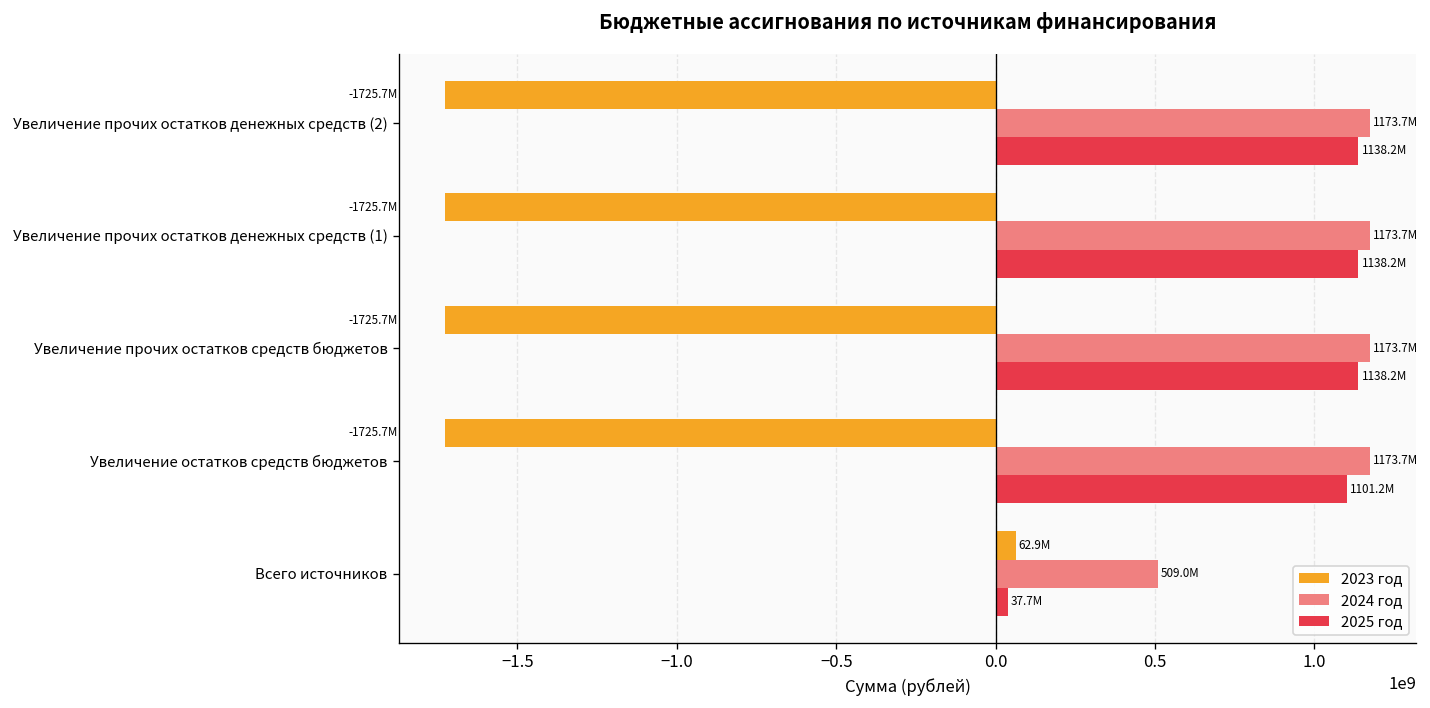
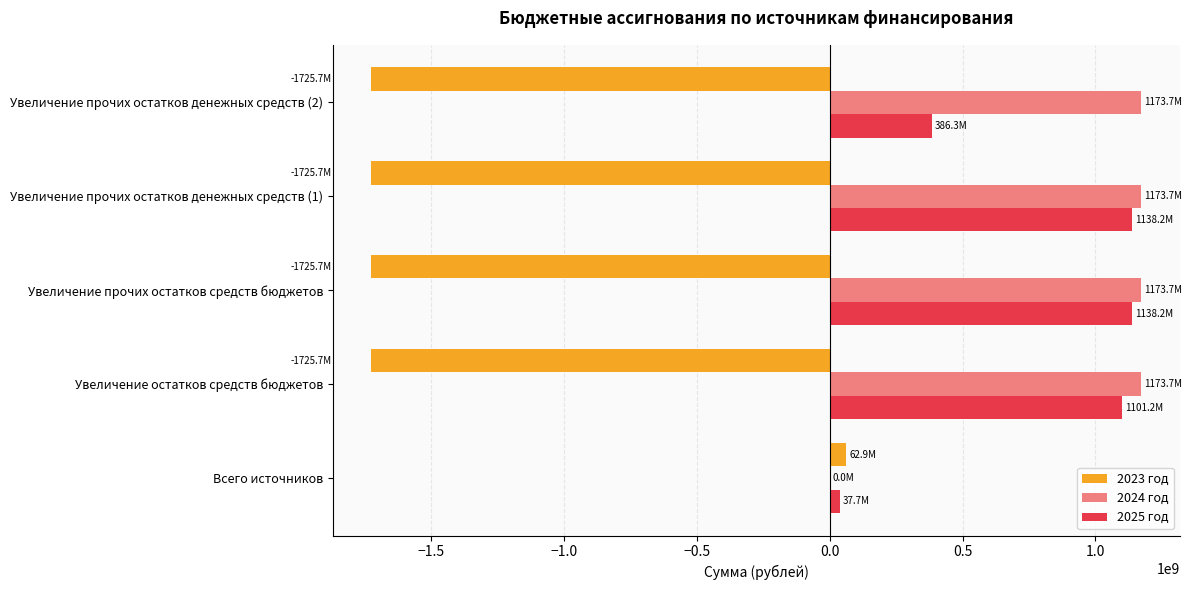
  {
    "2023 год": {
      "Всего источников": "62.9M"
    },
    "2024 год": {
      "Увеличение прочих остатков денежных средств (2)": "1173.7M",
      "Увеличение прочих остатков денежных средств (1)": "1173.7M",
      "Увеличение прочих остатков средств бюджетов": "1173.7M",
      "Увеличение остатков средств бюджетов": "1173.7M",
-     "Всего источников": "509.0M"
+     "Всего источников": "0.0M"
    },
    "2025 год": {
-     "Увеличение прочих остатков денежных средств (2)": "1138.2M",
+     "Увеличение прочих остатков денежных средств (2)": "386.3M",
      "Увеличение прочих остатков денежных средств (1)": "1138.2M",
      "Увеличение прочих остатков средств бюджетов": "1138.2M",
      "Увеличение остатков средств бюджетов": "1101.2M",
      "Всего источников": "37.7M"
    }
  }
